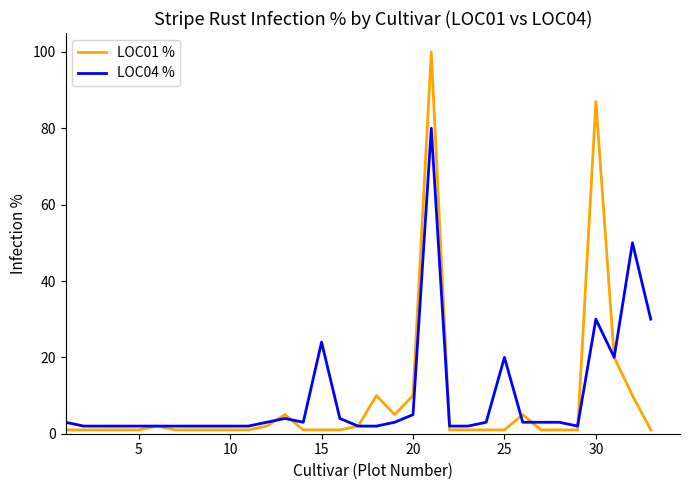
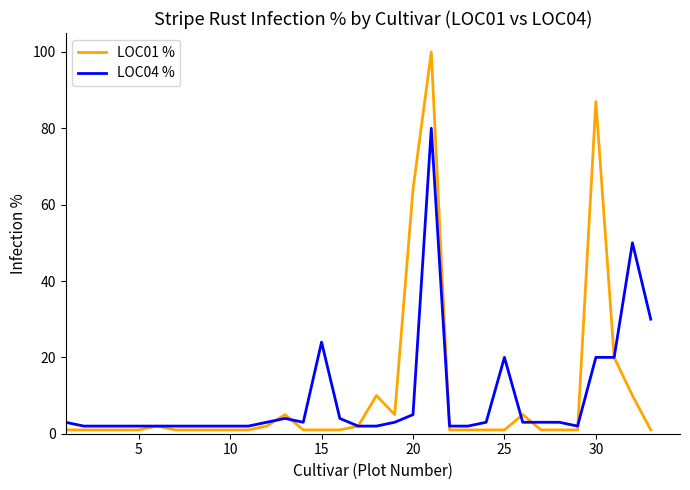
  {
    "LOC01 %": {
      "5": 1,
      "10": 1,
      "15": 1,
-     "20": 10,
+     "20": 64,
      "25": 1,
      "30": 87
    },
    "LOC04 %": {
      "5": 2,
      "10": 2,
      "15": 24,
      "20": 5,
      "25": 20,
-     "30": 30
+     "30": 20
    }
  }
